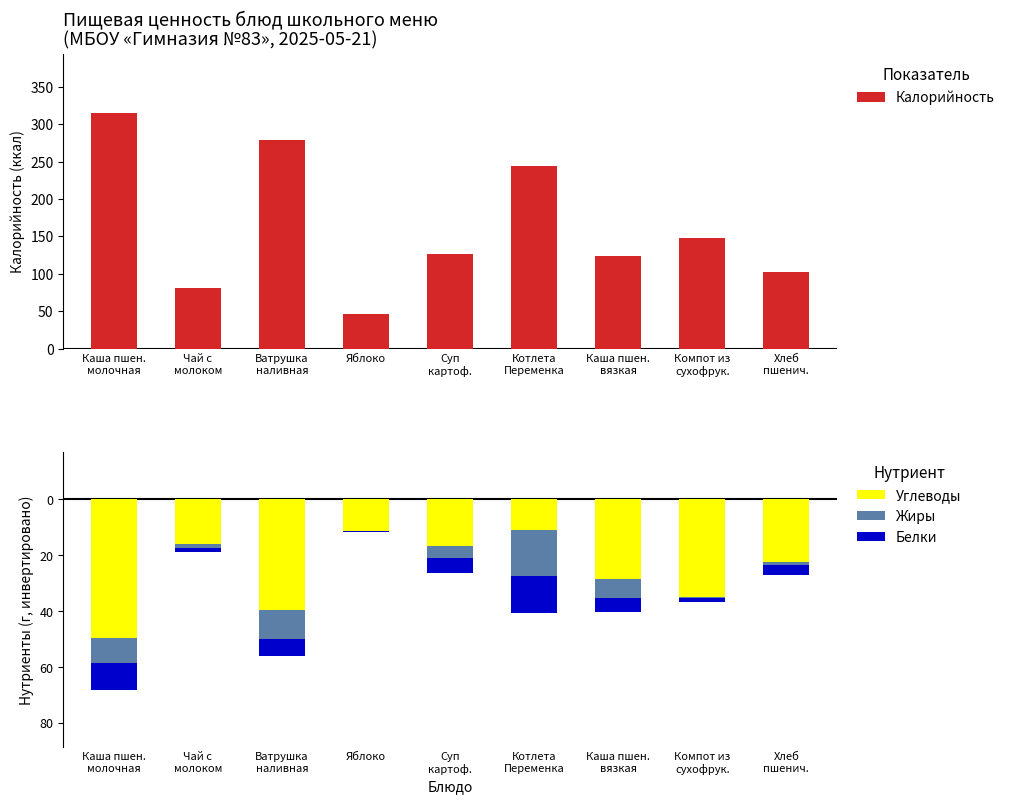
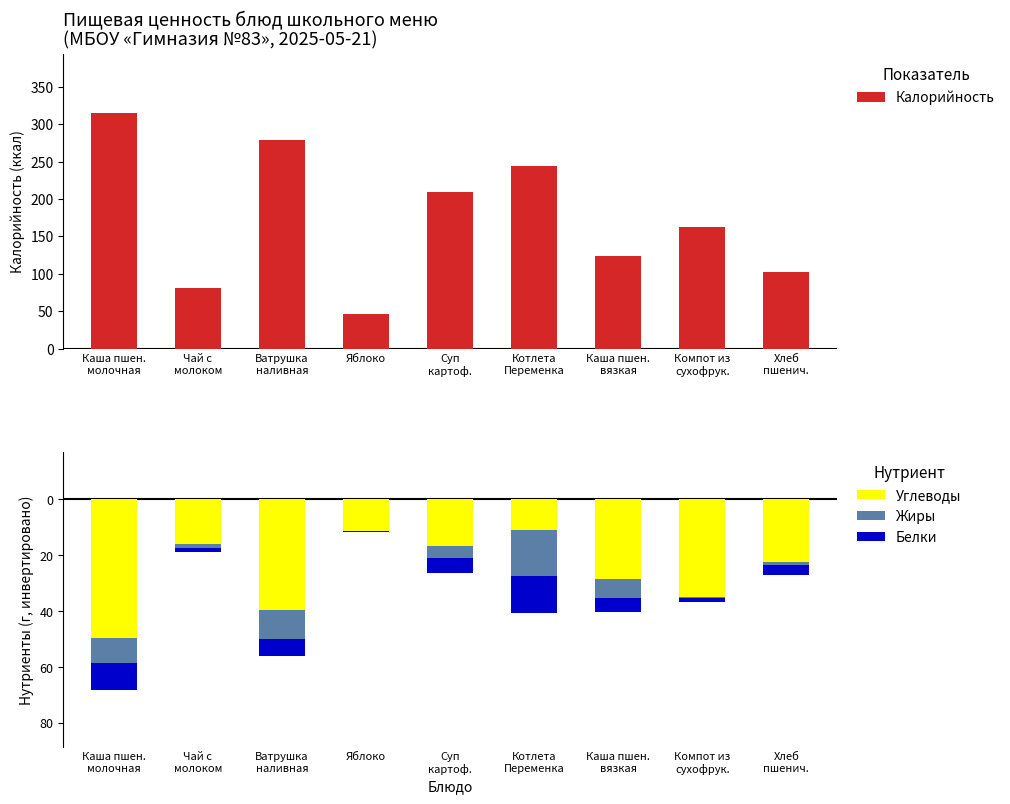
  {
    "Пищевая ценность блюд школьного меню (МБОУ «Гимназия №83», 2025-05-21)": {
      "Каша пшен. молочная": 320,
      "Чай с молоком": 80,
      "Ватрушка наливная": 280,
      "Яблоко": 50,
-     "Суп картоф.": 130,
+     "Суп картоф.": 210,
      "Котлета Переменка": 240,
      "Каша пшен. вязкая": 120,
-     "Компот из сухофрук.": 150,
+     "Компот из сухофрук.": 160,
      "Хлеб пшенич.": 100
    }
  }
